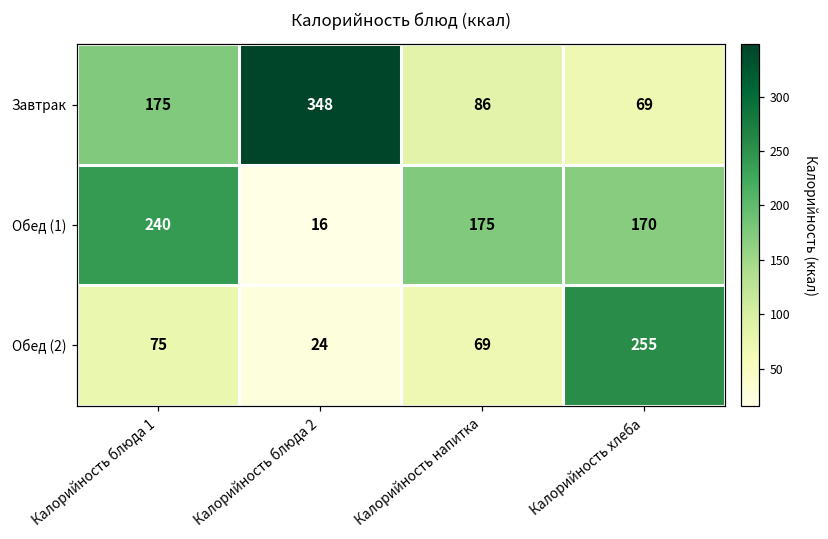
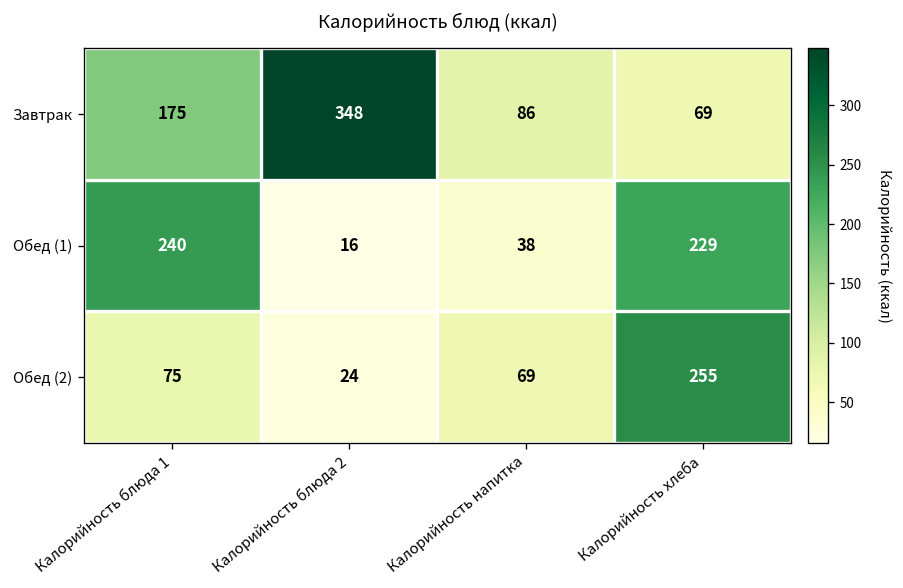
  {
    "Завтрак": {
      "Калорийность блюда 1": 175,
      "Калорийность блюда 2": 348,
      "Калорийность напитка": 86,
      "Калорийность хлеба": 69
    },
    "Обед (1)": {
      "Калорийность блюда 1": 240,
      "Калорийность блюда 2": 16,
-     "Калорийность напитка": 175,
-     "Калорийность хлеба": 170
+     "Калорийность напитка": 38,
+     "Калорийность хлеба": 229
    },
    "Обед (2)": {
      "Калорийность блюда 1": 75,
      "Калорийность блюда 2": 24,
      "Калорийность напитка": 69,
      "Калорийность хлеба": 255
    }
  }
